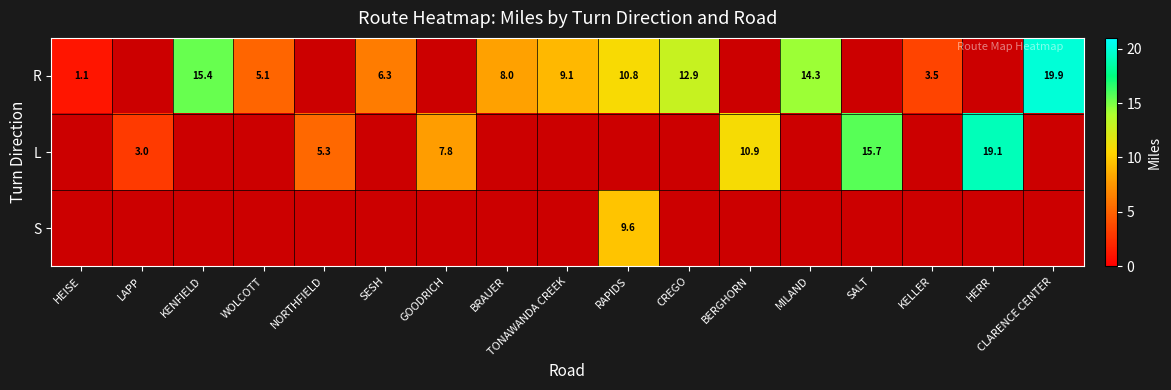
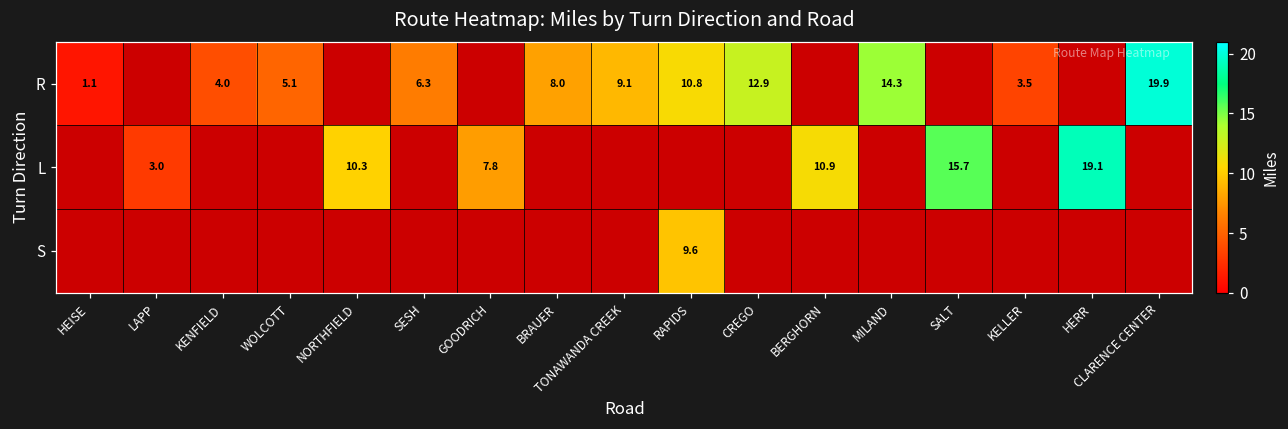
  {
    "R": {
      "HEISE": 1.1,
-     "KENFIELD": 15.4,
+     "KENFIELD": 4.0,
      "WOLCOTT": 5.1,
      "SESH": 6.3,
      "BRAUER": 8.0,
      "TONAWANDA CREEK": 9.1,
      "RAPIDS": 10.8,
      "CREGO": 12.9,
      "MILAND": 14.3,
      "KELLER": 3.5,
      "CLARENCE CENTER": 19.9
    },
    "L": {
      "LAPP": 3.0,
-     "NORTHFIELD": 5.3,
+     "NORTHFIELD": 10.3,
      "GOODRICH": 7.8,
      "BERGHORN": 10.9,
      "SALT": 15.7,
      "HERR": 19.1
    },
    "S": {
      "RAPIDS": 9.6
    }
  }
